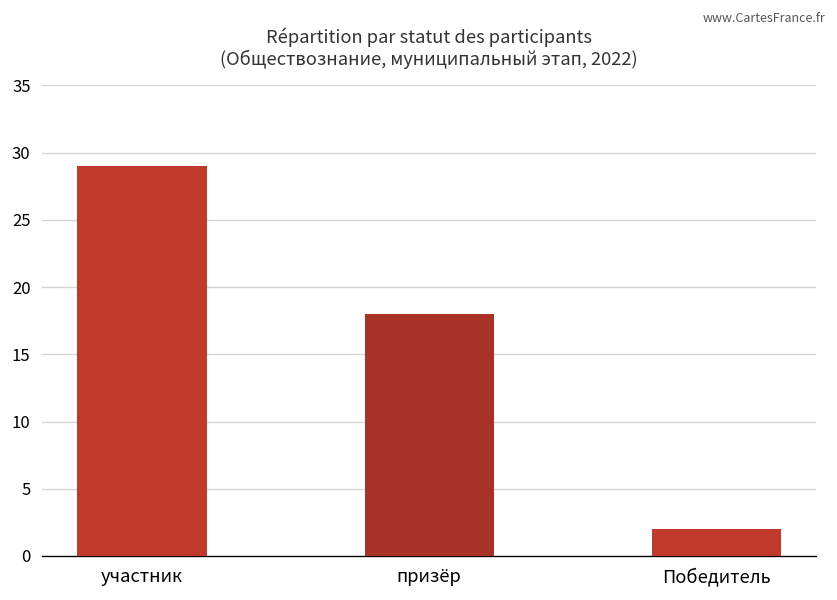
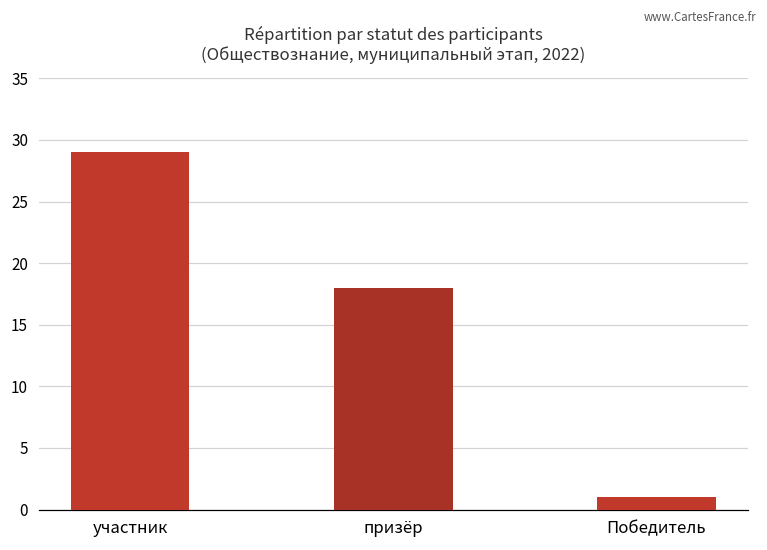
  {
    "участник": 29,
    "призёр": 18,
-   "Победитель": 2
+   "Победитель": 1
  }
